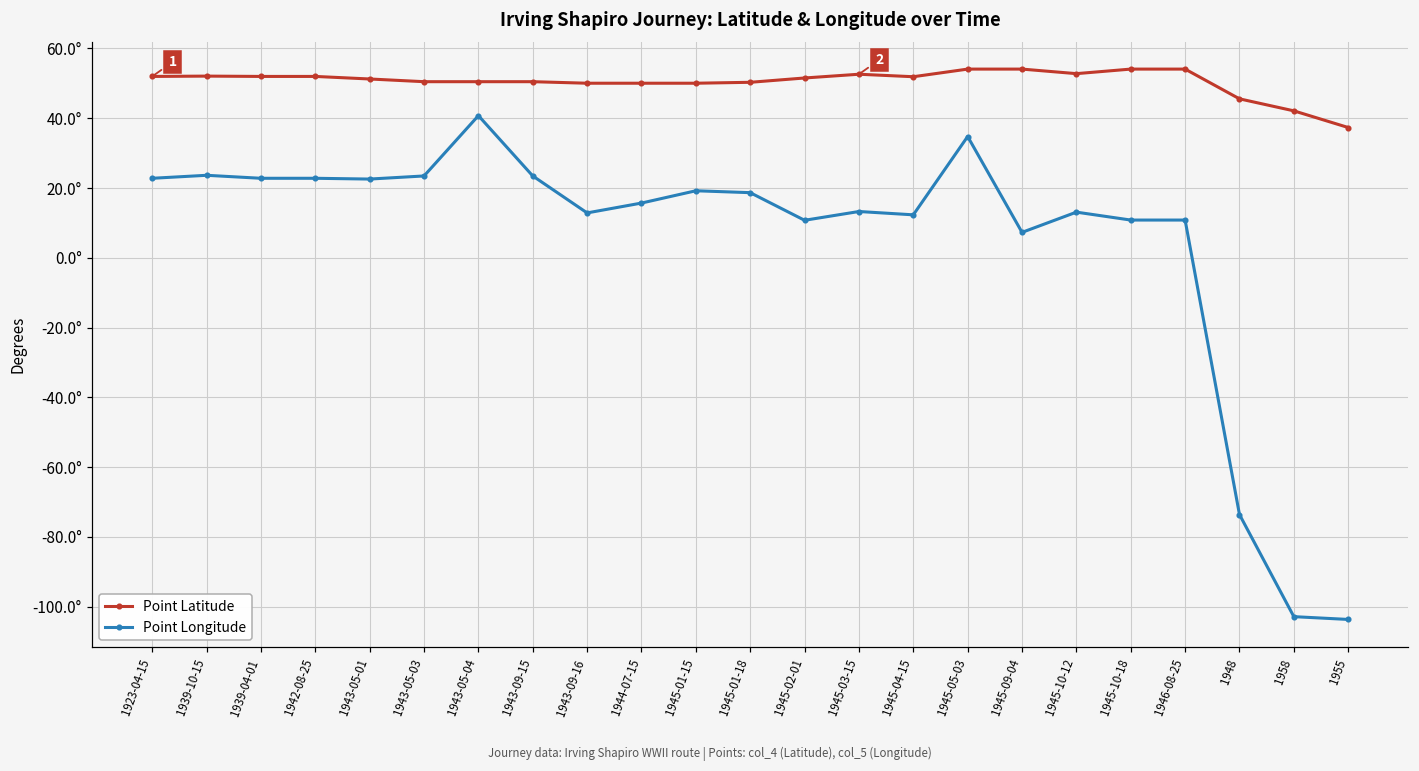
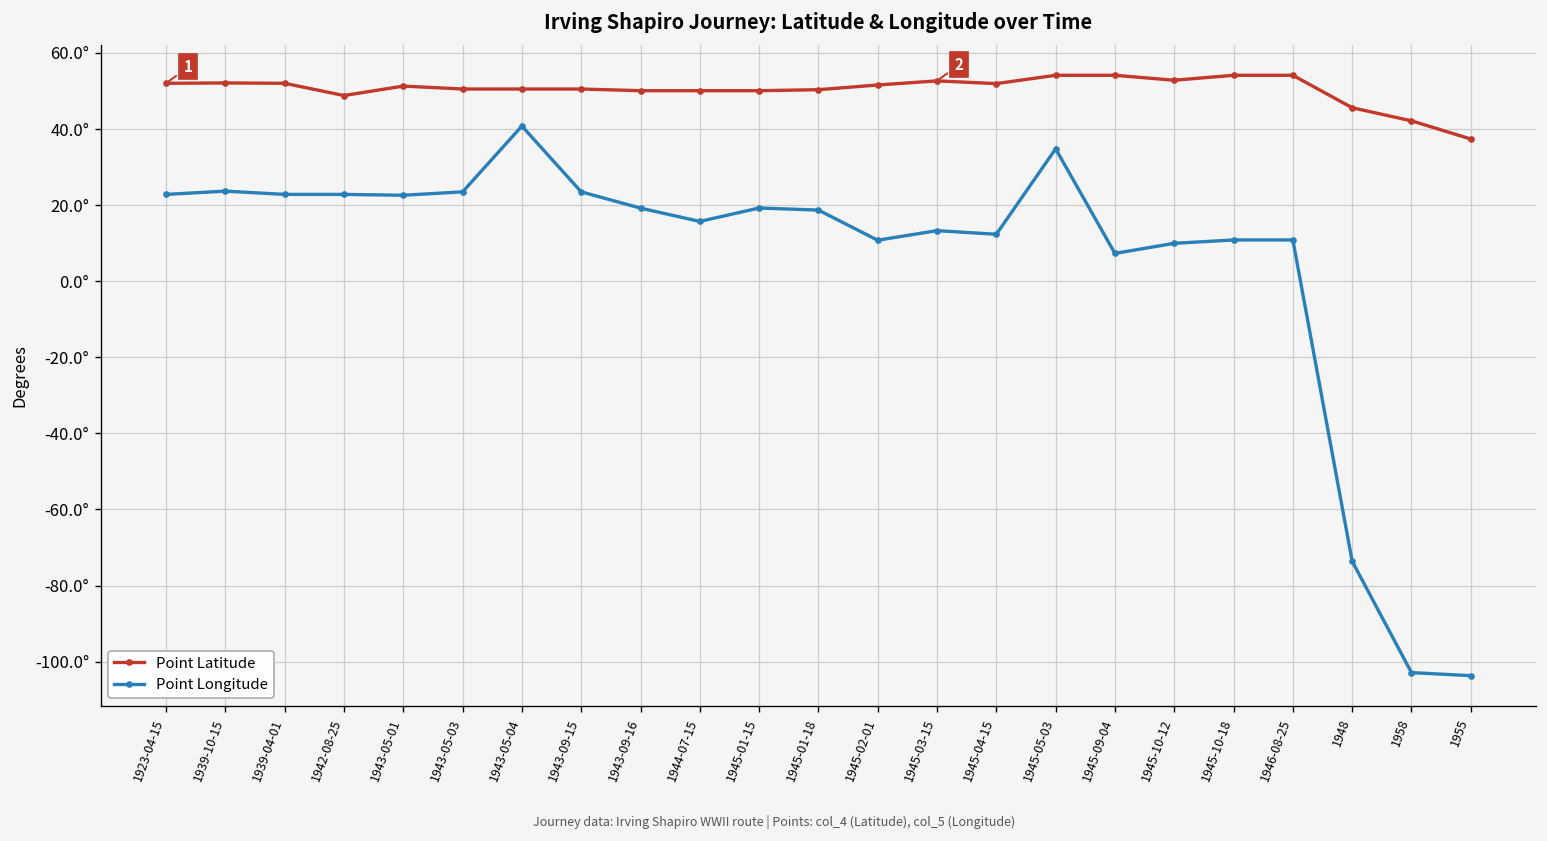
  {
    "Point Latitude": {
      "1939-10-15": "52°",
      "1939-04-01": "52°",
-     "1942-08-25": "52°",
+     "1942-08-25": "49°",
      "1943-05-01": "51°",
      "1943-05-03": "50°",
      "1943-05-04": "50°",
      "1943-09-15": "50°",
      "1943-09-16": "50°",
      "1944-07-15": "50°",
      "1945-01-15": "50°",
      "1945-01-18": "50°",
      "1945-02-01": "52°",
      "1945-04-15": "52°",
      "1945-05-03": "54°",
      "1945-09-04": "54°",
      "1945-10-12": "53°",
      "1945-10-18": "54°",
      "1946-08-25": "54°",
      "1948": "46°",
      "1958": "42°",
      "1955": "37°"
    },
    "Point Longitude": {
      "1923-04-15": "23°",
      "1939-10-15": "24°",
      "1939-04-01": "23°",
      "1942-08-25": "23°",
      "1943-05-01": "23°",
      "1943-05-03": "23°",
      "1943-05-04": "41°",
      "1943-09-15": "23°",
-     "1943-09-16": "13°",
+     "1943-09-16": "19°",
      "1944-07-15": "16°",
      "1945-01-15": "19°",
      "1945-01-18": "19°",
      "1945-02-01": "11°",
      "1945-03-15": "13°",
      "1945-04-15": "12°",
      "1945-05-03": "35°",
      "1945-09-04": "7°",
-     "1945-10-12": "13°",
+     "1945-10-12": "10°",
      "1945-10-18": "11°",
      "1946-08-25": "11°",
      "1948": "-74°",
      "1958": "-103°",
      "1955": "-104°"
    }
  }
